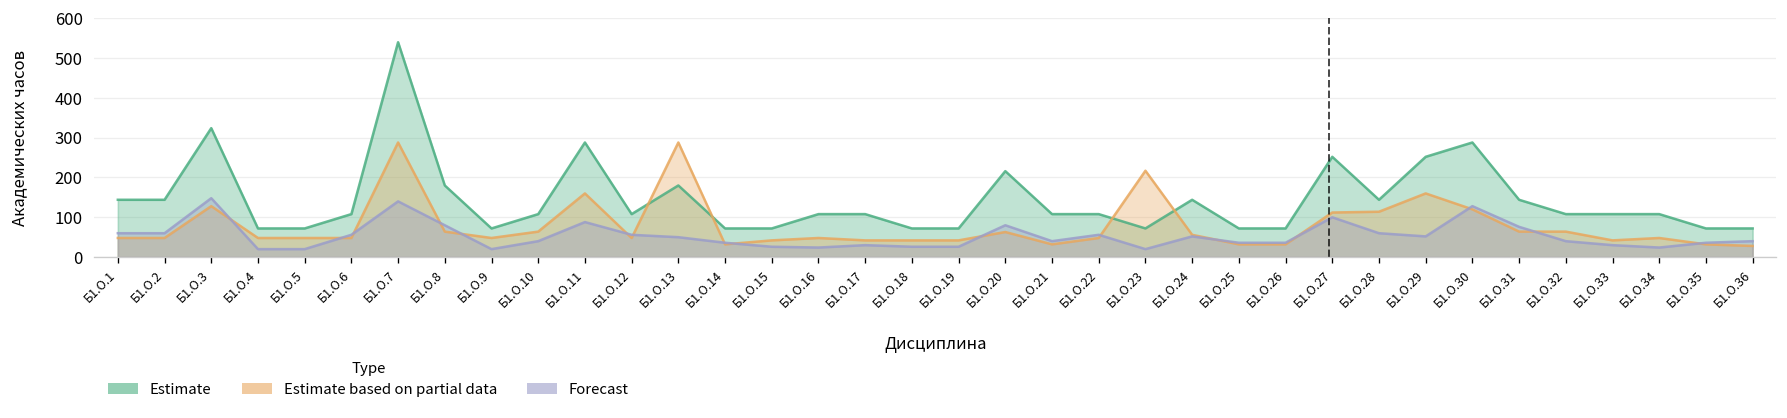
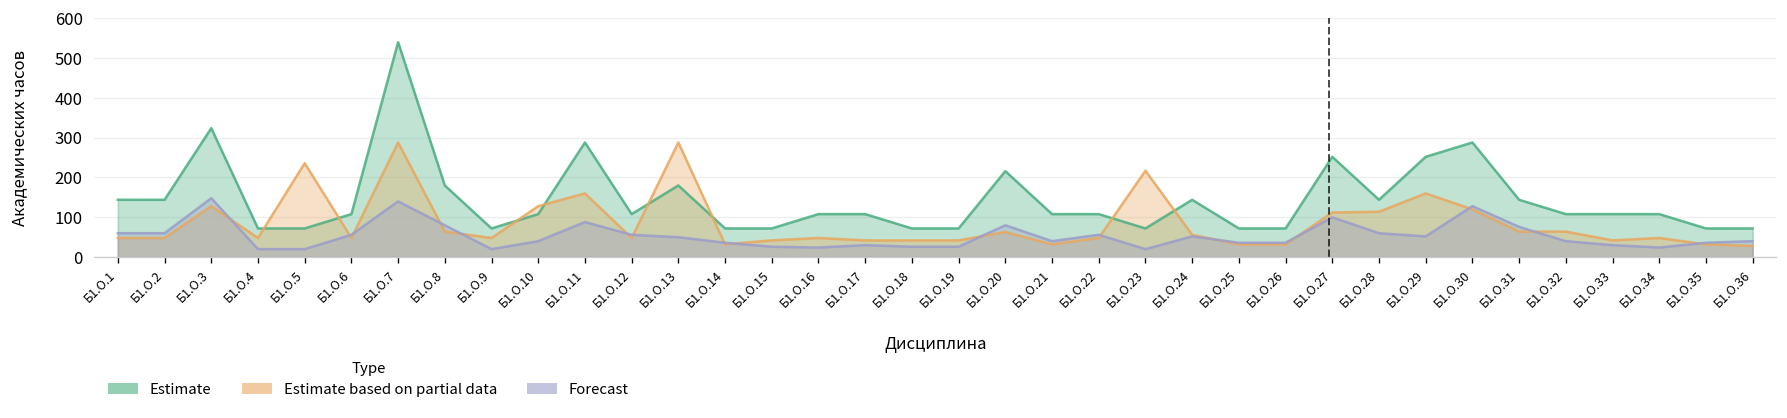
  {
    "Estimate based on partial data": {
      "Б1.О.1": 50,
      "Б1.О.2": 50,
      "Б1.О.3": 130,
      "Б1.О.4": 50,
-     "Б1.О.5": 50,
+     "Б1.О.5": 240,
      "Б1.О.6": 50,
      "Б1.О.7": 290,
      "Б1.О.8": 60,
      "Б1.О.9": 50,
-     "Б1.О.10": 60,
+     "Б1.О.10": 130,
      "Б1.О.11": 160,
      "Б1.О.12": 50,
      "Б1.О.13": 290,
      "Б1.О.15": 40,
      "Б1.О.16": 50,
      "Б1.О.17": 40,
      "Б1.О.18": 40,
      "Б1.О.19": 40,
      "Б1.О.20": 60,
      "Б1.О.21": 30,
      "Б1.О.22": 50,
      "Б1.О.23": 220,
      "Б1.О.27": 110,
      "Б1.О.28": 110,
      "Б1.О.29": 160,
      "Б1.О.30": 120,
      "Б1.О.31": 60,
      "Б1.О.32": 60,
      "Б1.О.33": 40,
      "Б1.О.34": 50,
      "Б1.О.36": 30
    }
  }
